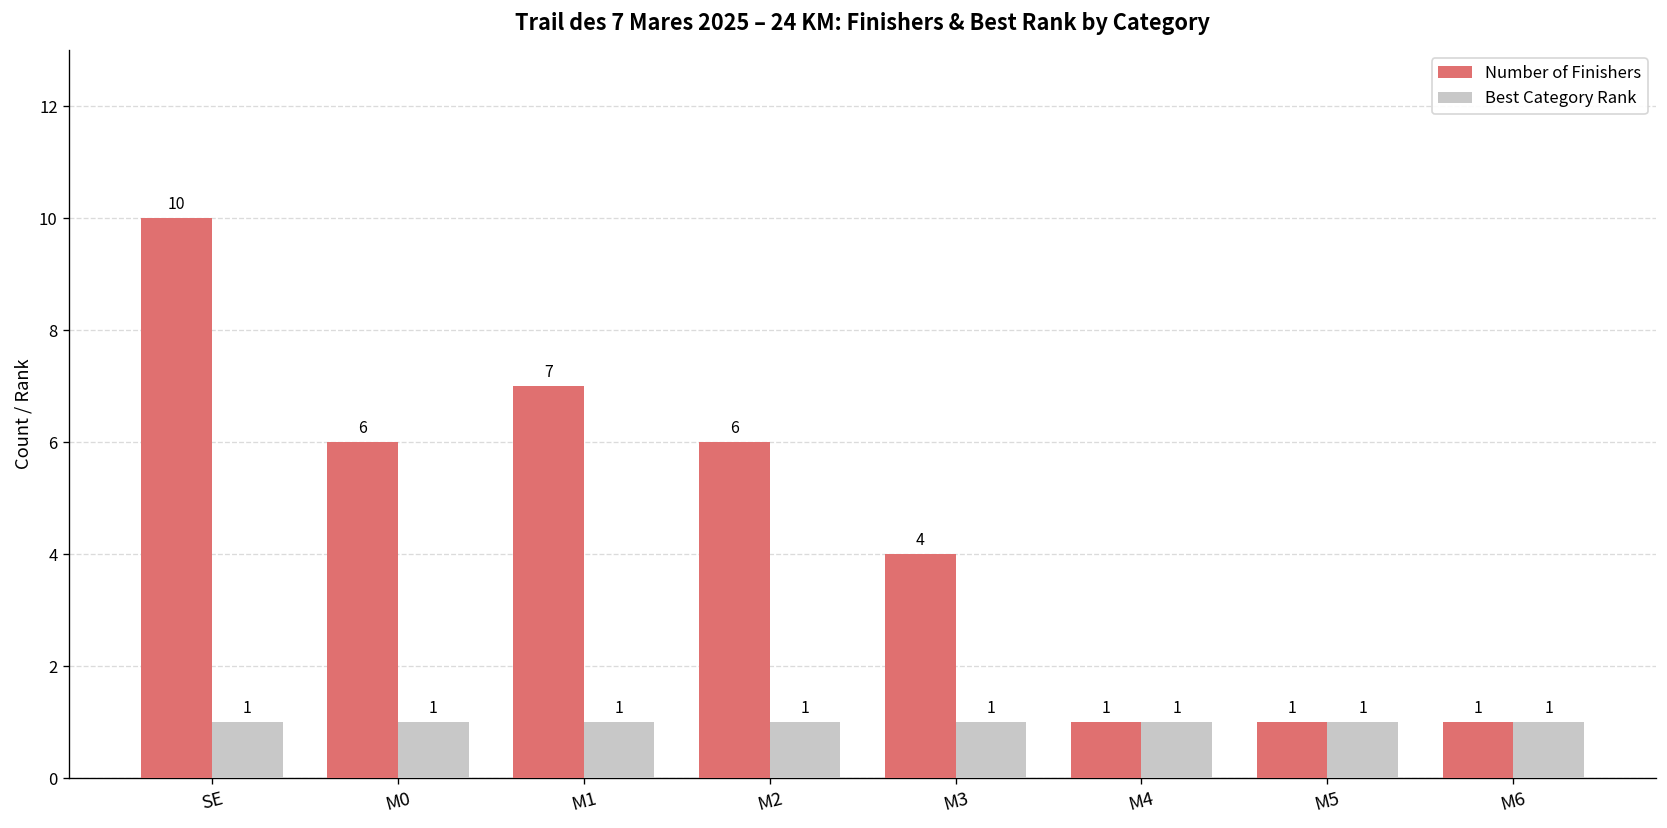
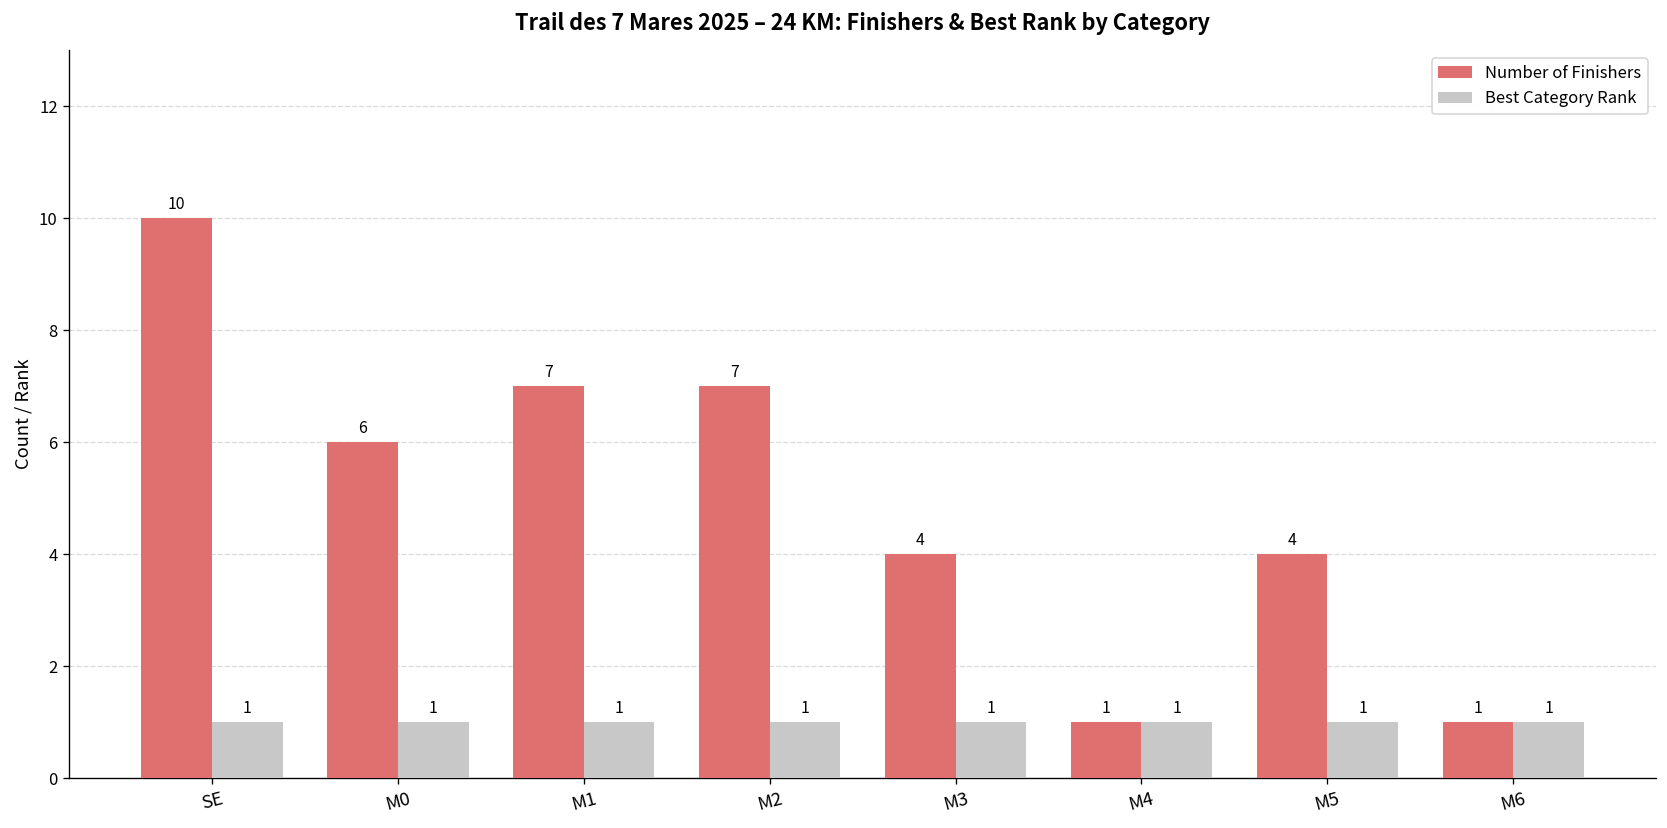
  {
    "Number of Finishers": {
      "SE": 10,
      "M0": 6,
      "M1": 7,
-     "M2": 6,
+     "M2": 7,
      "M3": 4,
      "M4": 1,
-     "M5": 1,
+     "M5": 4,
      "M6": 1
    },
    "Best Category Rank": {
      "SE": 1,
      "M0": 1,
      "M1": 1,
      "M2": 1,
      "M3": 1,
      "M4": 1,
      "M5": 1,
      "M6": 1
    }
  }
